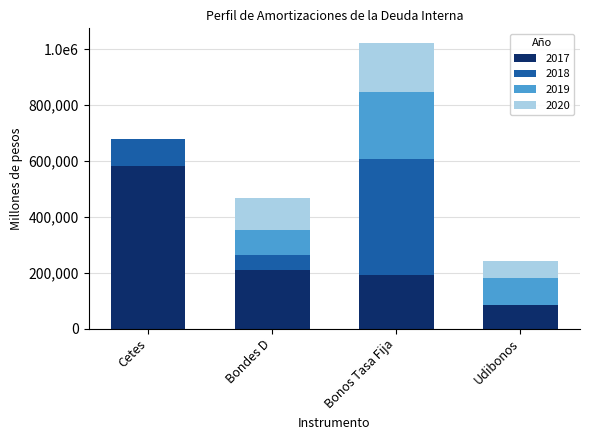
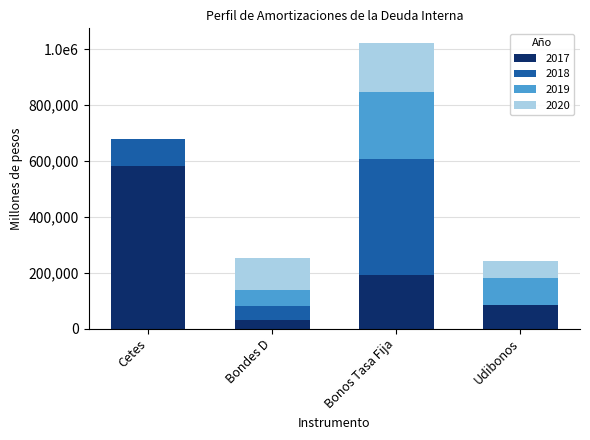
  {
    "2017": {
      "Cetes": "580,000",
-     "Bondes D": "210,000",
+     "Bondes D": "30,000",
      "Bonos Tasa Fija": "190,000",
      "Udibonos": "80,000"
    },
    "2018": {
      "Cetes": "100,000",
      "Bondes D": "50,000",
      "Bonos Tasa Fija": "410,000",
      "Udibonos": "0"
    },
    "2019": {
      "Cetes": "0",
-     "Bondes D": "90,000",
+     "Bondes D": "60,000",
      "Bonos Tasa Fija": "240,000",
      "Udibonos": "100,000"
    },
    "2020": {
      "Cetes": "0",
      "Bondes D": "110,000",
      "Bonos Tasa Fija": "180,000",
      "Udibonos": "60,000"
    }
  }
